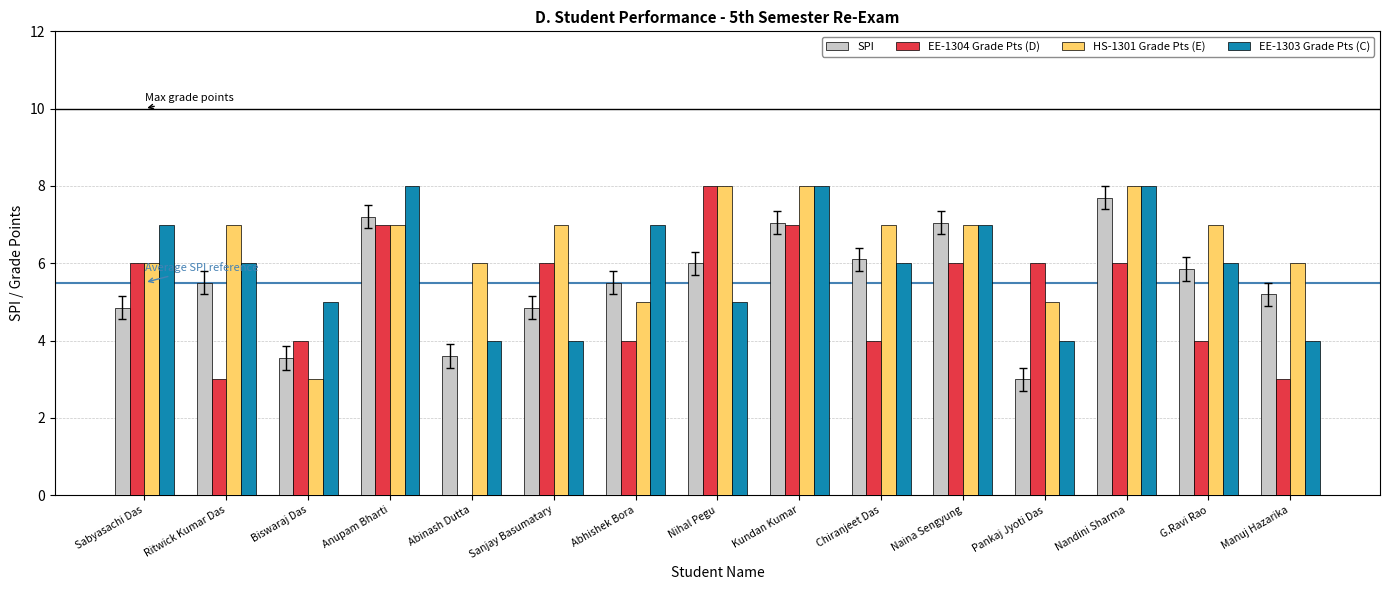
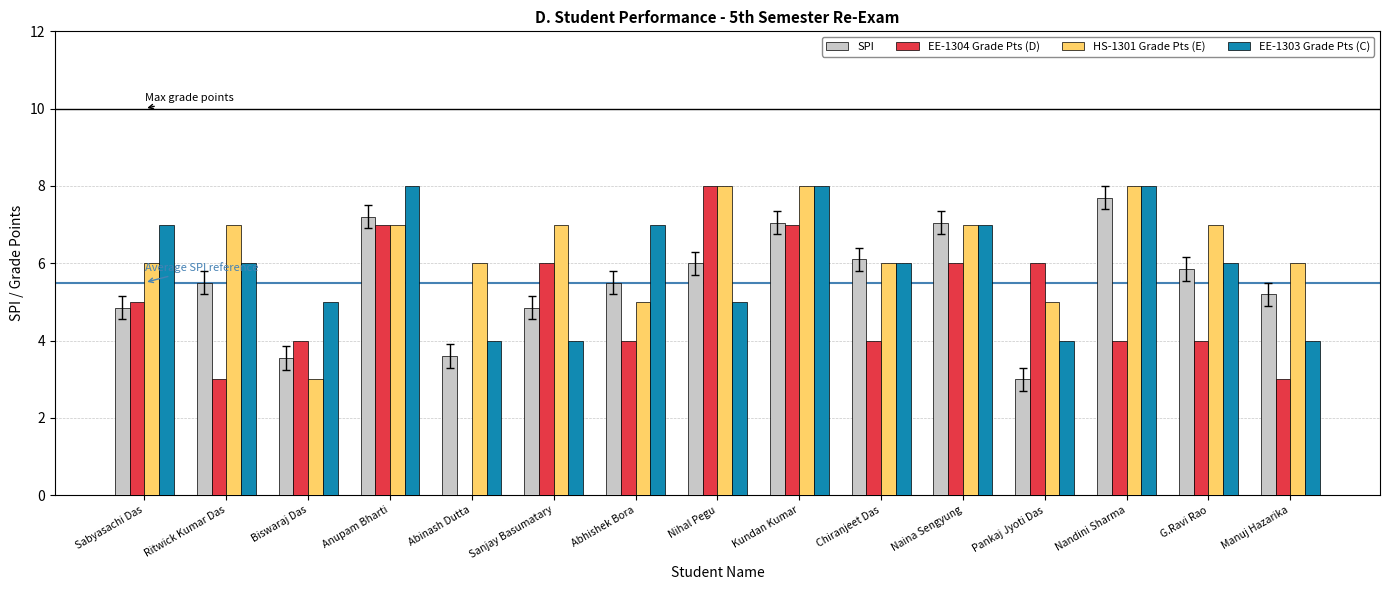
  {
    "SPI": {
      "Sabyasachi Das": 4.9,
      "Ritwick Kumar Das": 5.5,
      "Biswaraj Das": 3.6,
      "Anupam Bharti": 7.2,
      "Abinash Dutta": 3.6,
      "Sanjay Basumatary": 4.9,
      "Abhishek Bora": 5.5,
      "Nihal Pegu": 6,
      "Kundan Kumar": 7,
      "Chiranjeet Das": 6.1,
      "Naina Sengyung": 7,
      "Pankaj Jyoti Das": 3,
      "Nandini Sharma": 7.7,
      "G.Ravi Rao": 5.9,
      "Manuj Hazarika": 5.2
    },
    "EE-1304 Grade Pts (D)": {
-     "Sabyasachi Das": 6,
+     "Sabyasachi Das": 5,
      "Ritwick Kumar Das": 3,
      "Biswaraj Das": 4,
      "Anupam Bharti": 7,
      "Abinash Dutta": 0,
      "Sanjay Basumatary": 6,
      "Abhishek Bora": 4,
      "Nihal Pegu": 8,
      "Kundan Kumar": 7,
      "Chiranjeet Das": 4,
      "Naina Sengyung": 6,
      "Pankaj Jyoti Das": 6,
-     "Nandini Sharma": 6,
+     "Nandini Sharma": 4,
      "G.Ravi Rao": 4,
      "Manuj Hazarika": 3
    },
    "HS-1301 Grade Pts (E)": {
      "Sabyasachi Das": 6,
      "Ritwick Kumar Das": 7,
      "Biswaraj Das": 3,
      "Anupam Bharti": 7,
      "Abinash Dutta": 6,
      "Sanjay Basumatary": 7,
      "Abhishek Bora": 5,
      "Nihal Pegu": 8,
      "Kundan Kumar": 8,
-     "Chiranjeet Das": 7,
+     "Chiranjeet Das": 6,
      "Naina Sengyung": 7,
      "Pankaj Jyoti Das": 5,
      "Nandini Sharma": 8,
      "G.Ravi Rao": 7,
      "Manuj Hazarika": 6
    }
  }
